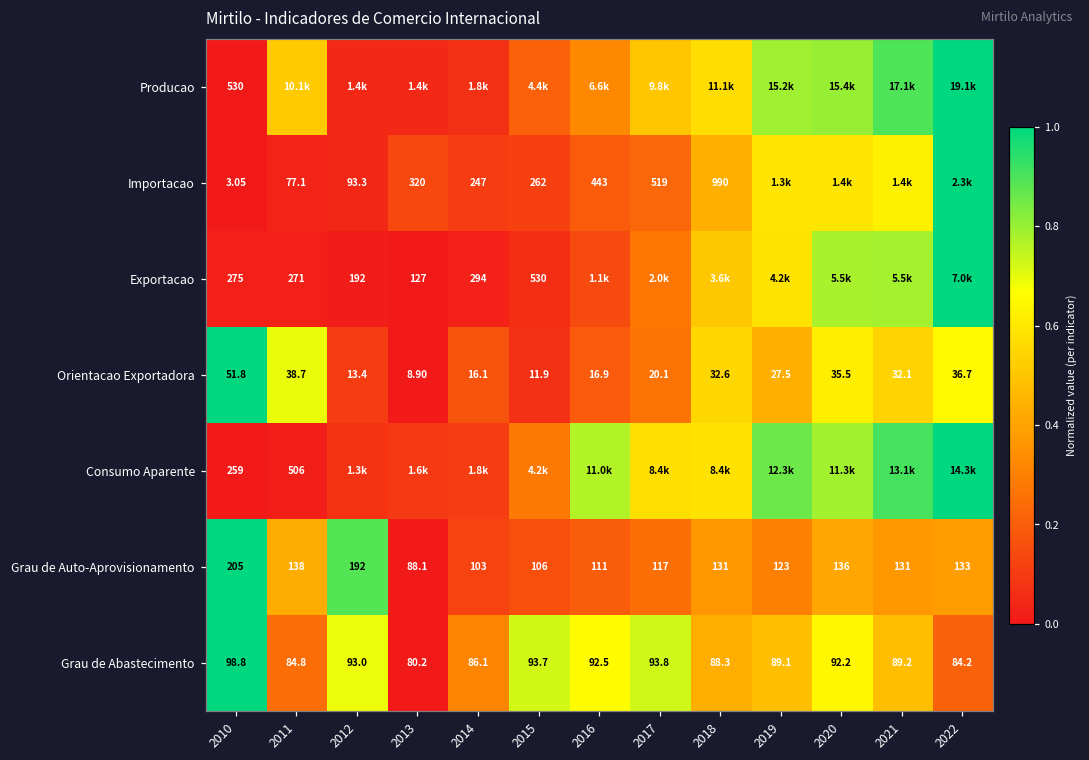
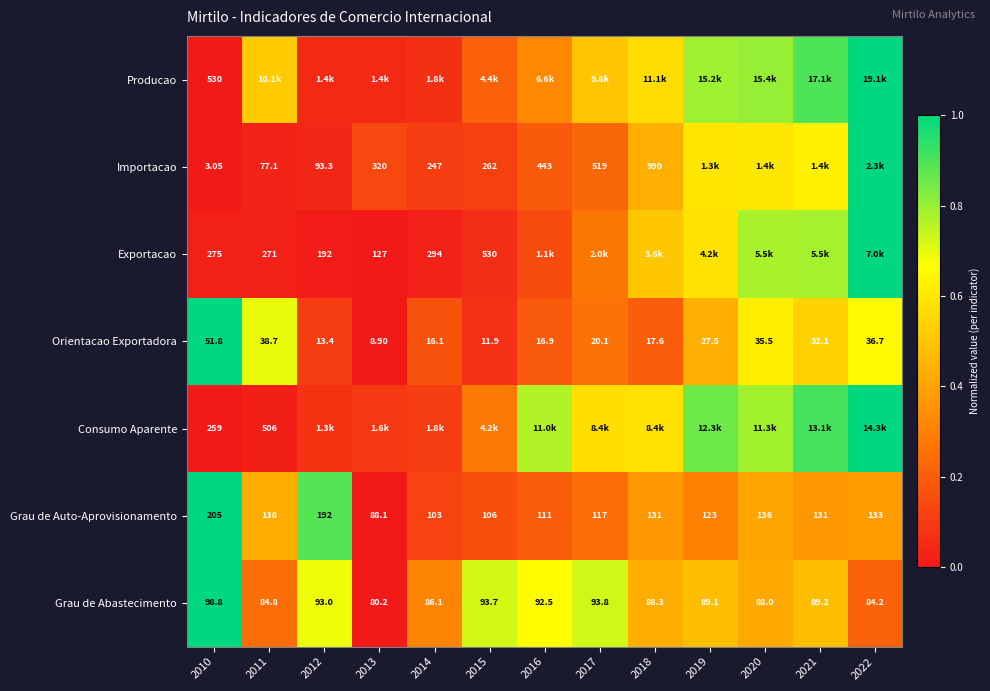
  {
    "Producao": {
      "2010": "530",
      "2011": "10.1k",
      "2012": "1.4k",
      "2013": "1.4k",
      "2014": "1.8k",
      "2015": "4.4k",
      "2016": "6.6k",
      "2017": "9.8k",
      "2018": "11.1k",
      "2019": "15.2k",
      "2020": "15.4k",
      "2021": "17.1k",
      "2022": "19.1k"
    },
    "Importacao": {
      "2010": "3.05",
      "2011": "77.1",
      "2012": "93.3",
      "2013": "320",
      "2014": "247",
      "2015": "262",
      "2016": "443",
      "2017": "519",
      "2018": "990",
      "2019": "1.3k",
      "2020": "1.4k",
      "2021": "1.4k",
      "2022": "2.3k"
    },
    "Exportacao": {
      "2010": "275",
      "2011": "271",
      "2012": "192",
      "2013": "127",
      "2014": "294",
      "2015": "530",
      "2016": "1.1k",
      "2017": "2.0k",
      "2018": "3.6k",
      "2019": "4.2k",
      "2020": "5.5k",
      "2021": "5.5k",
      "2022": "7.0k"
    },
    "Orientacao Exportadora": {
      "2010": "51.8",
      "2011": "38.7",
      "2012": "13.4",
      "2013": "8.90",
      "2014": "16.1",
      "2015": "11.9",
      "2016": "16.9",
      "2017": "20.1",
-     "2018": "32.6",
+     "2018": "17.6",
      "2019": "27.5",
      "2020": "35.5",
      "2021": "32.1",
      "2022": "36.7"
    },
    "Consumo Aparente": {
      "2010": "259",
      "2011": "506",
      "2012": "1.3k",
      "2013": "1.6k",
      "2014": "1.8k",
      "2015": "4.2k",
      "2016": "11.0k",
      "2017": "8.4k",
      "2018": "8.4k",
      "2019": "12.3k",
      "2020": "11.3k",
      "2021": "13.1k",
      "2022": "14.3k"
    },
    "Grau de Auto-Aprovisionamento": {
      "2010": "205",
      "2011": "138",
      "2012": "192",
      "2013": "88.1",
      "2014": "103",
      "2015": "106",
      "2016": "111",
      "2017": "117",
      "2018": "131",
      "2019": "123",
      "2020": "136",
      "2021": "131",
      "2022": "133"
    },
    "Grau de Abastecimento": {
      "2010": "98.8",
      "2011": "84.8",
      "2012": "93.0",
      "2013": "80.2",
      "2014": "86.1",
      "2015": "93.7",
      "2016": "92.5",
      "2017": "93.8",
      "2018": "88.3",
      "2019": "89.1",
-     "2020": "92.2",
+     "2020": "88.0",
      "2021": "89.2",
      "2022": "84.2"
    }
  }
